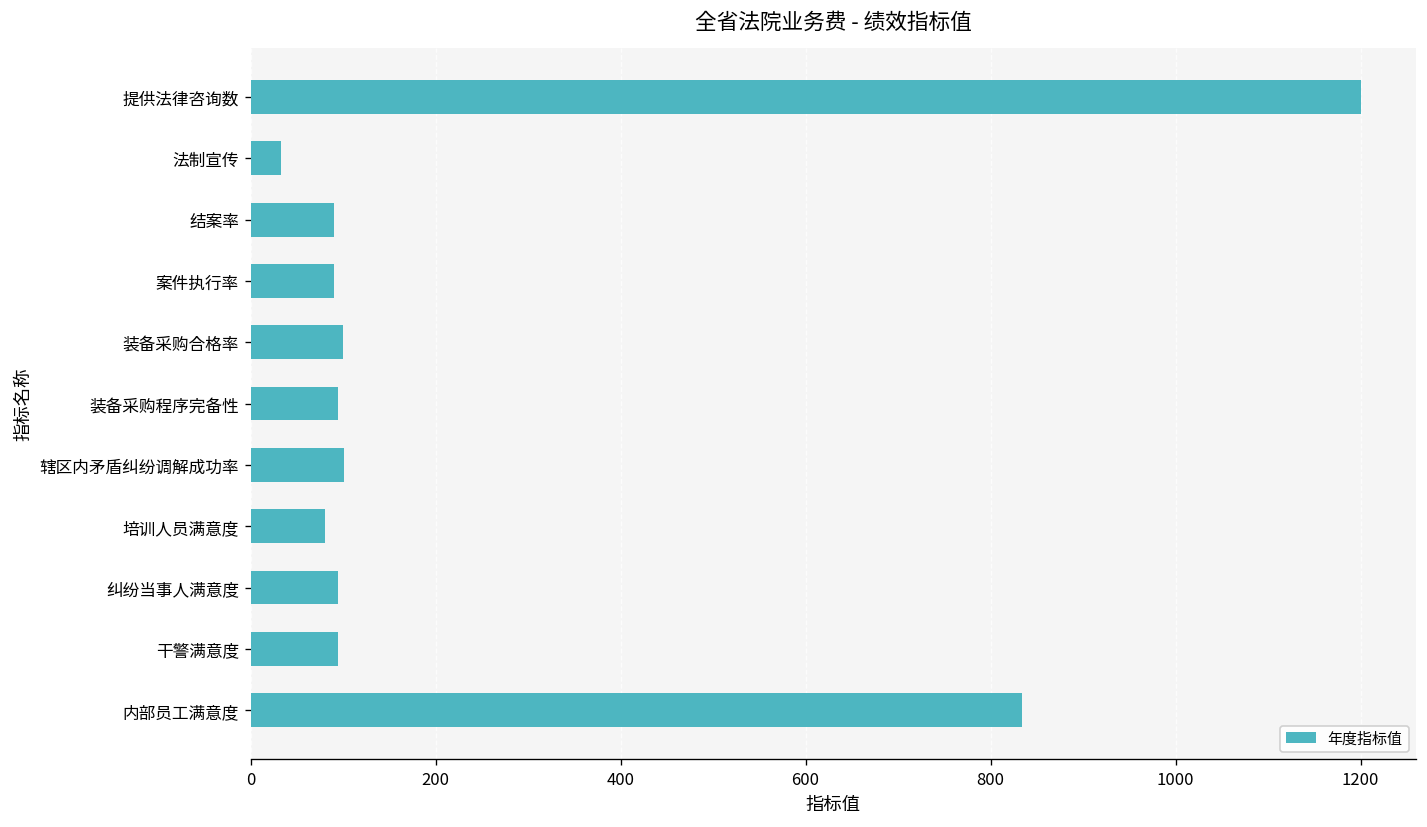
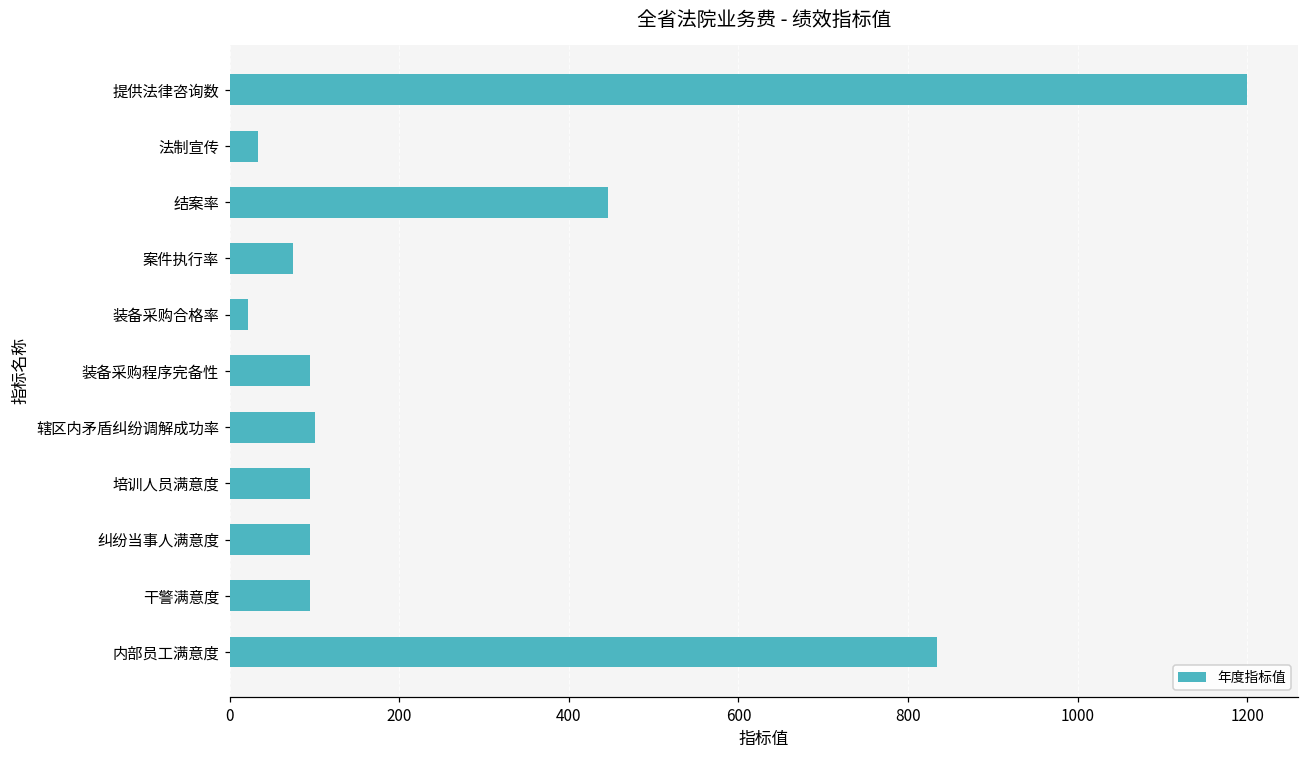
  {
    "提供法律咨询数": 1200,
    "法制宣传": 30,
-   "结案率": 90,
-   "案件执行率": 90,
-   "装备采购合格率": 100,
+   "结案率": 450,
+   "案件执行率": 80,
+   "装备采购合格率": 20,
    "装备采购程序完备性": 100,
    "辖区内矛盾纠纷调解成功率": 100,
-   "培训人员满意度": 80,
+   "培训人员满意度": 100,
    "纠纷当事人满意度": 100,
    "干警满意度": 100,
    "内部员工满意度": 830
  }
